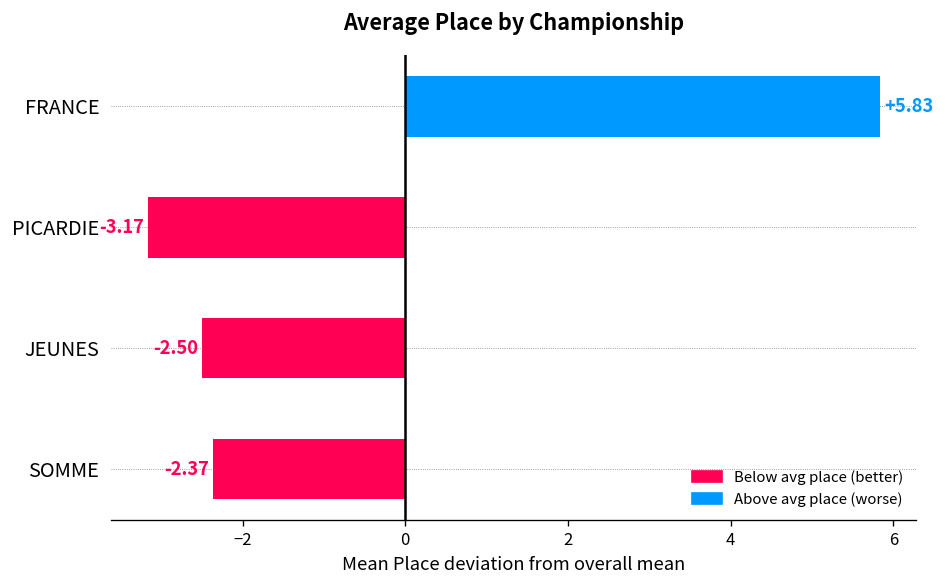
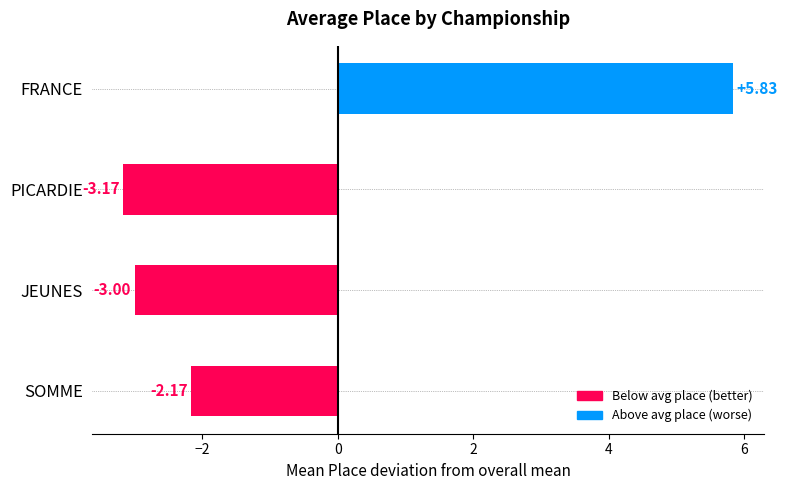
  {
    "FRANCE": "+5.83",
    "PICARDIE": "-3.17",
-   "JEUNES": "-2.50",
-   "SOMME": "-2.37"
+   "JEUNES": "-3.00",
+   "SOMME": "-2.17"
  }
